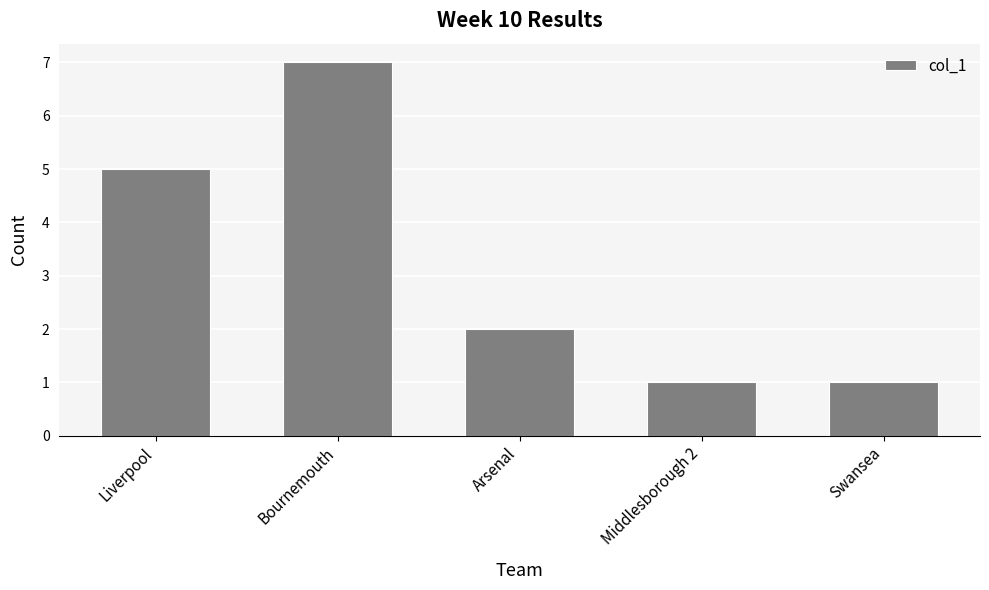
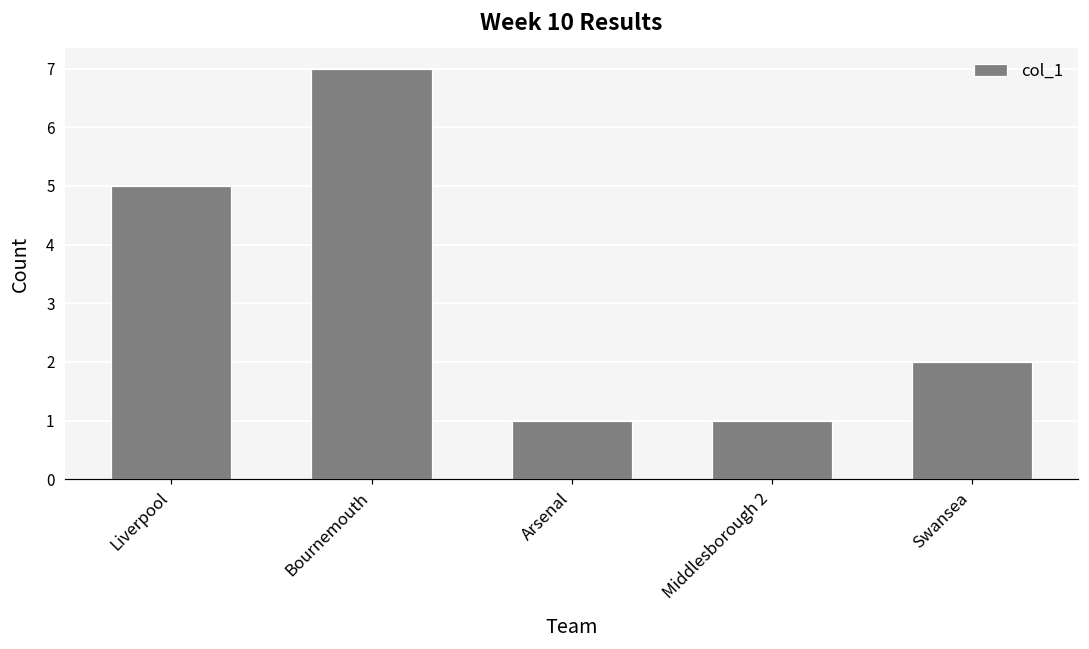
  {
    "Liverpool": 5,
    "Bournemouth": 7,
-   "Arsenal": 2,
+   "Arsenal": 1,
    "Middlesborough 2": 1,
-   "Swansea": 1
+   "Swansea": 2
  }
